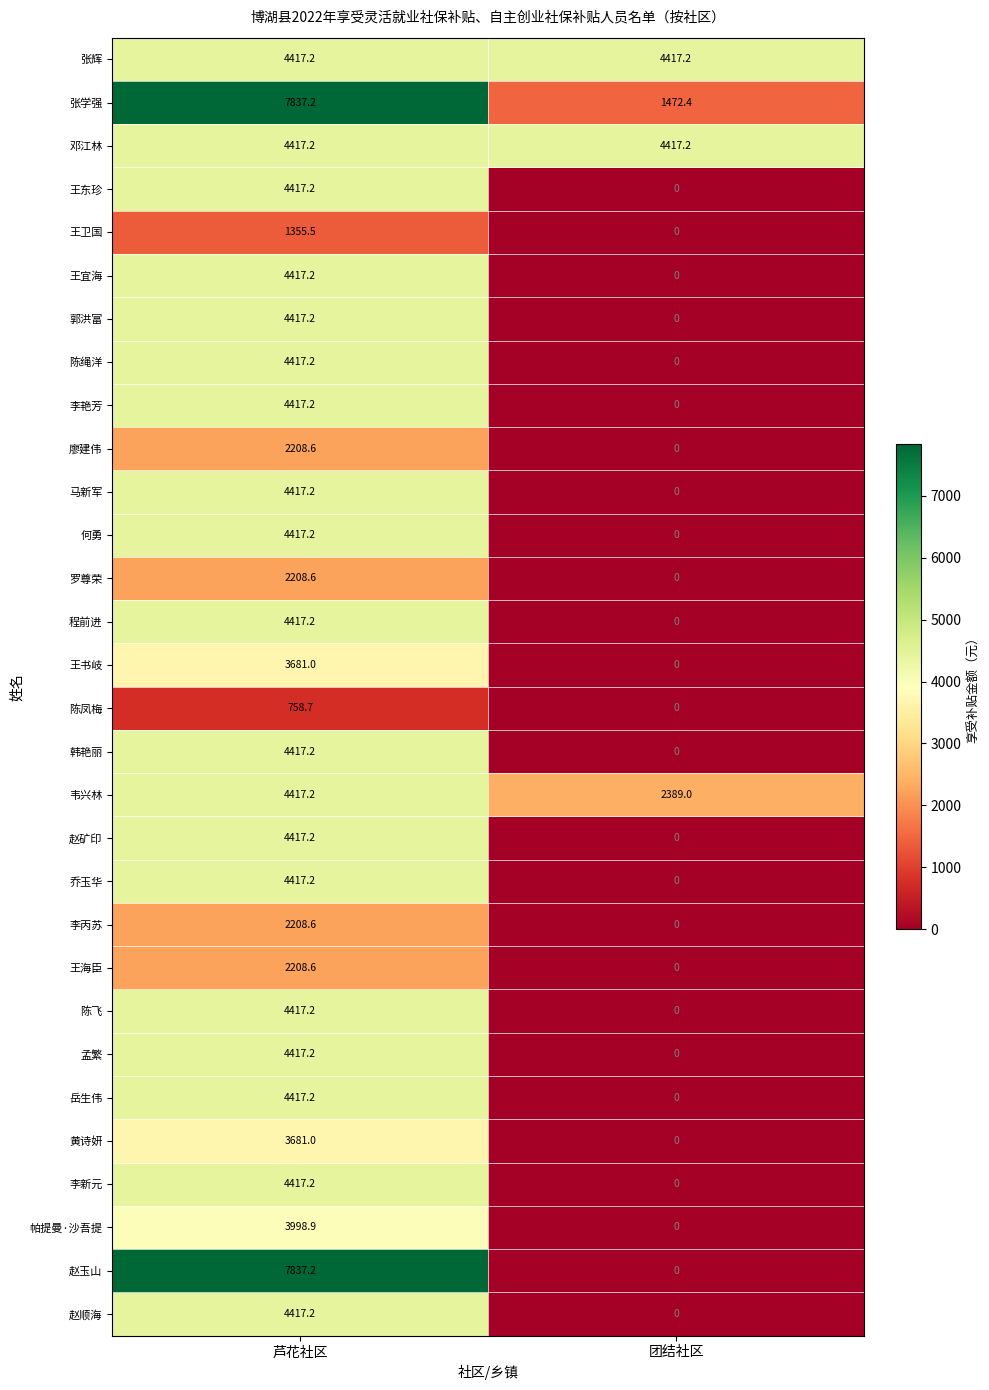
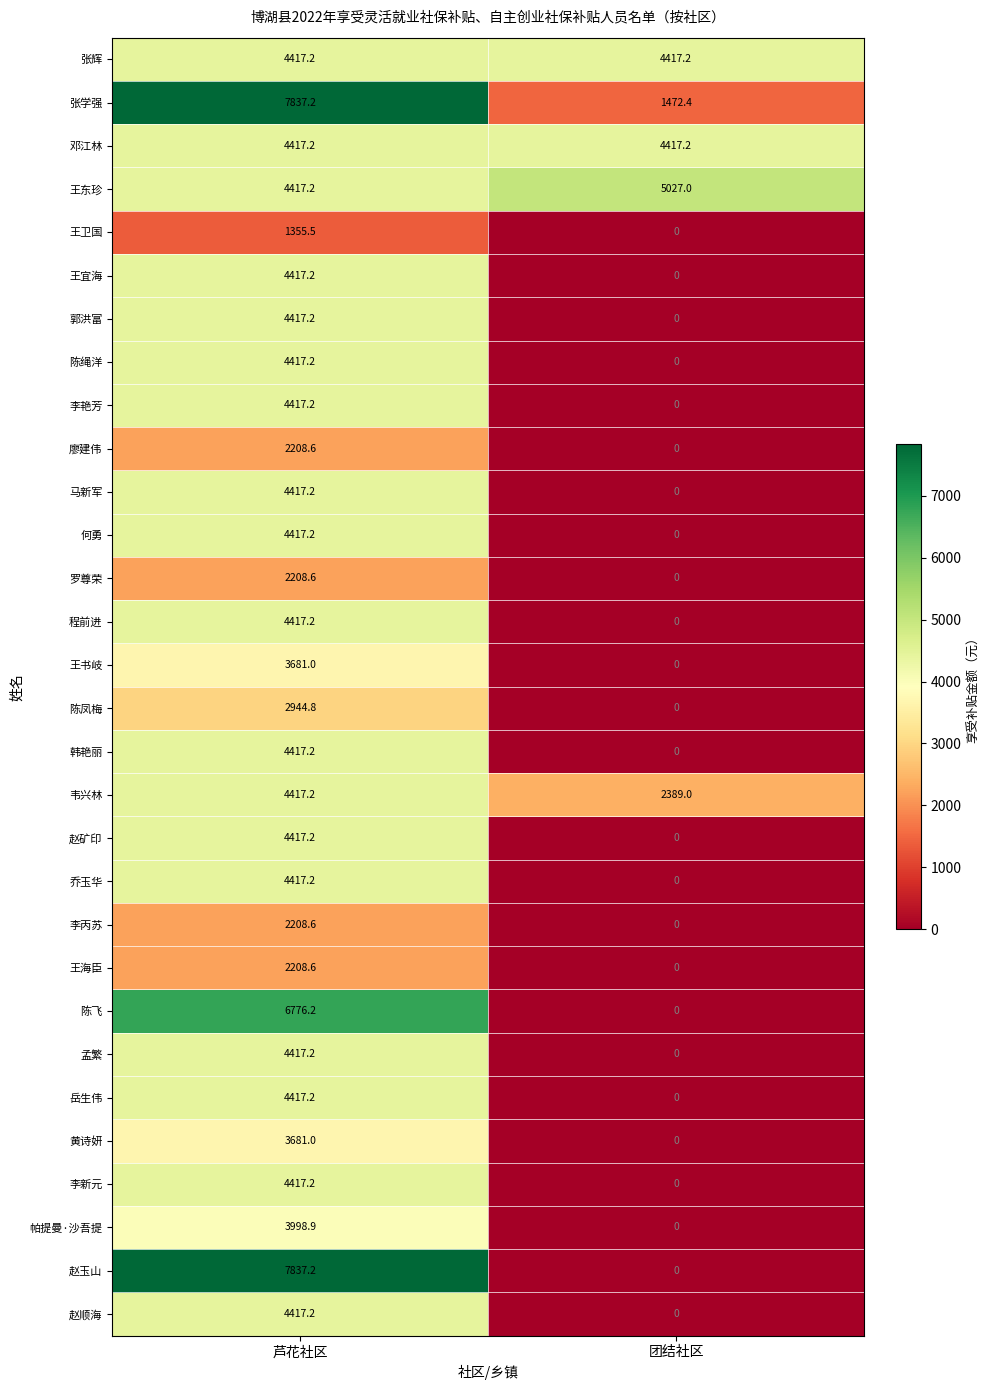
  {
    "张辉": {
      "芦花社区": 4417.2,
      "团结社区": 4417.2
    },
    "张学强": {
      "芦花社区": 7837.2,
      "团结社区": 1472.4
    },
    "邓江林": {
      "芦花社区": 4417.2,
      "团结社区": 4417.2
    },
    "王东珍": {
      "芦花社区": 4417.2,
-     "团结社区": 0
+     "团结社区": 5027.0
    },
    "王卫国": {
      "芦花社区": 1355.5,
      "团结社区": 0
    },
    "王宜海": {
      "芦花社区": 4417.2,
      "团结社区": 0
    },
    "郭洪富": {
      "芦花社区": 4417.2,
      "团结社区": 0
    },
    "陈绳洋": {
      "芦花社区": 4417.2,
      "团结社区": 0
    },
    "李艳芳": {
      "芦花社区": 4417.2,
      "团结社区": 0
    },
    "廖建伟": {
      "芦花社区": 2208.6,
      "团结社区": 0
    },
    "马新军": {
      "芦花社区": 4417.2,
      "团结社区": 0
    },
    "何勇": {
      "芦花社区": 4417.2,
      "团结社区": 0
    },
    "罗尊荣": {
      "芦花社区": 2208.6,
      "团结社区": 0
    },
    "程前进": {
      "芦花社区": 4417.2,
      "团结社区": 0
    },
    "王书岐": {
      "芦花社区": 3681.0,
      "团结社区": 0
    },
    "陈凤梅": {
-     "芦花社区": 758.7,
+     "芦花社区": 2944.8,
      "团结社区": 0
    },
    "韩艳丽": {
      "芦花社区": 4417.2,
      "团结社区": 0
    },
    "韦兴林": {
      "芦花社区": 4417.2,
      "团结社区": 2389.0
    },
    "赵矿印": {
      "芦花社区": 4417.2,
      "团结社区": 0
    },
    "乔玉华": {
      "芦花社区": 4417.2,
      "团结社区": 0
    },
    "李丙苏": {
      "芦花社区": 2208.6,
      "团结社区": 0
    },
    "王海臣": {
      "芦花社区": 2208.6,
      "团结社区": 0
    },
    "陈飞": {
-     "芦花社区": 4417.2,
+     "芦花社区": 6776.2,
      "团结社区": 0
    },
    "孟繁": {
      "芦花社区": 4417.2,
      "团结社区": 0
    },
    "岳生伟": {
      "芦花社区": 4417.2,
      "团结社区": 0
    },
    "黄诗妍": {
      "芦花社区": 3681.0,
      "团结社区": 0
    },
    "李新元": {
      "芦花社区": 4417.2,
      "团结社区": 0
    },
    "帕提曼·沙吾提": {
      "芦花社区": 3998.9,
      "团结社区": 0
    },
    "赵玉山": {
      "芦花社区": 7837.2,
      "团结社区": 0
    },
    "赵顺海": {
      "芦花社区": 4417.2,
      "团结社区": 0
    }
  }
